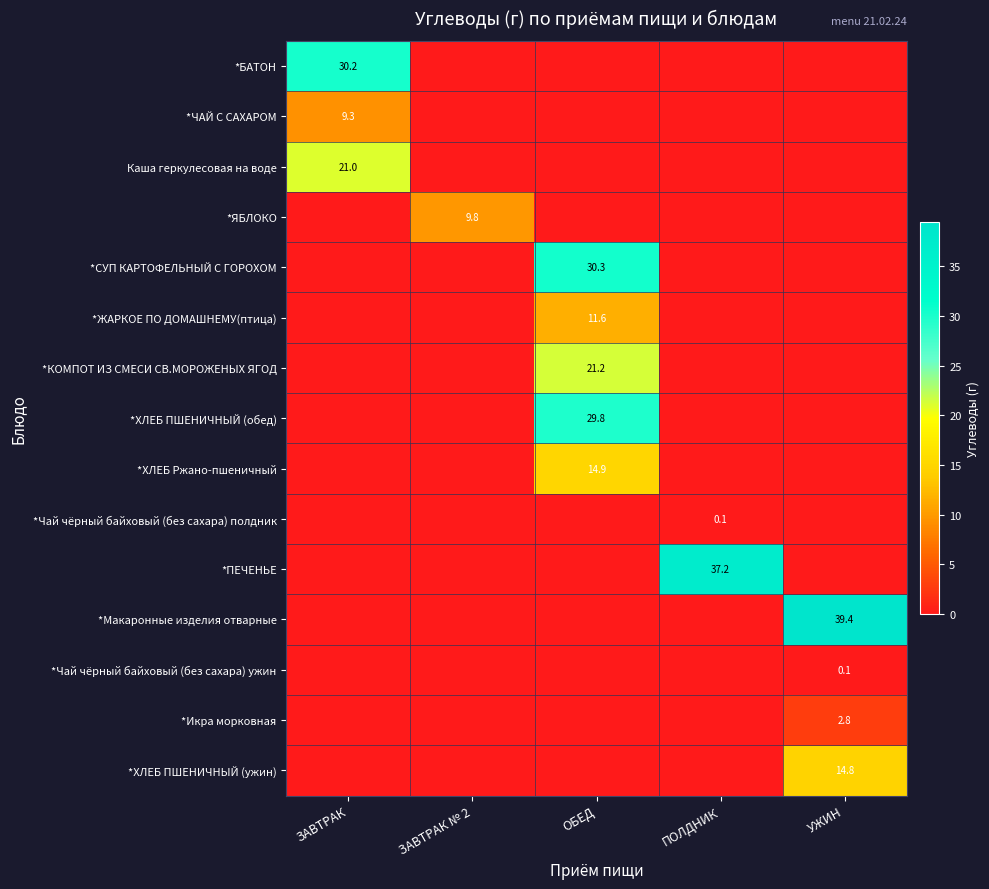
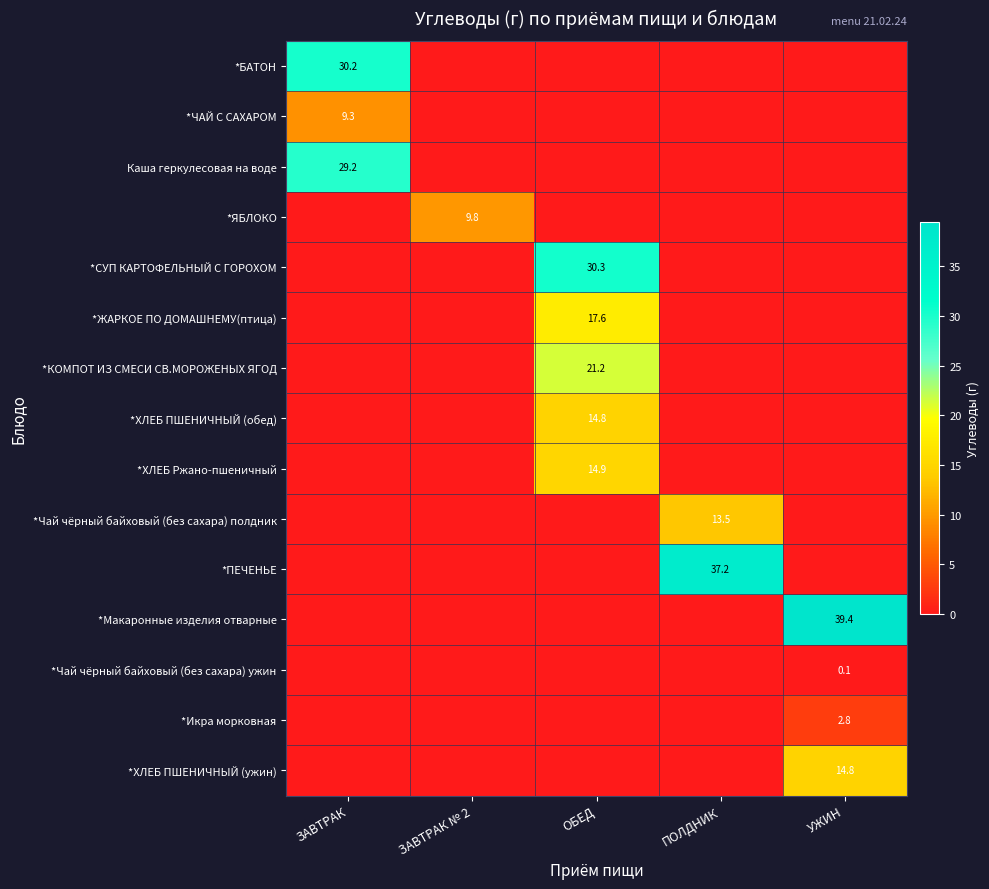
  {
    "*БАТОН": {
      "ЗАВТРАК": 30.2
    },
    "*ЧАЙ С САХАРОМ": {
      "ЗАВТРАК": 9.3
    },
    "Каша геркулесовая на воде": {
-     "ЗАВТРАК": 21.0
+     "ЗАВТРАК": 29.2
    },
    "*ЯБЛОКО": {
      "ЗАВТРАК № 2": 9.8
    },
    "*СУП КАРТОФЕЛЬНЫЙ С ГОРОХОМ": {
      "ОБЕД": 30.3
    },
    "*ЖАРКОЕ ПО ДОМАШНЕМУ(птица)": {
-     "ОБЕД": 11.6
+     "ОБЕД": 17.6
    },
    "*КОМПОТ ИЗ СМЕСИ СВ.МОРОЖЕНЫХ ЯГОД": {
      "ОБЕД": 21.2
    },
    "*ХЛЕБ ПШЕНИЧНЫЙ (обед)": {
-     "ОБЕД": 29.8
+     "ОБЕД": 14.8
    },
    "*ХЛЕБ Ржано-пшеничный": {
      "ОБЕД": 14.9
    },
    "*Чай чёрный байховый (без сахара) полдник": {
-     "ПОЛДНИК": 0.1
+     "ПОЛДНИК": 13.5
    },
    "*ПЕЧЕНЬЕ": {
      "ПОЛДНИК": 37.2
    },
    "*Макаронные изделия отварные": {
      "УЖИН": 39.4
    },
    "*Чай чёрный байховый (без сахара) ужин": {
      "УЖИН": 0.1
    },
    "*Икра морковная": {
      "УЖИН": 2.8
    },
    "*ХЛЕБ ПШЕНИЧНЫЙ (ужин)": {
      "УЖИН": 14.8
    }
  }
